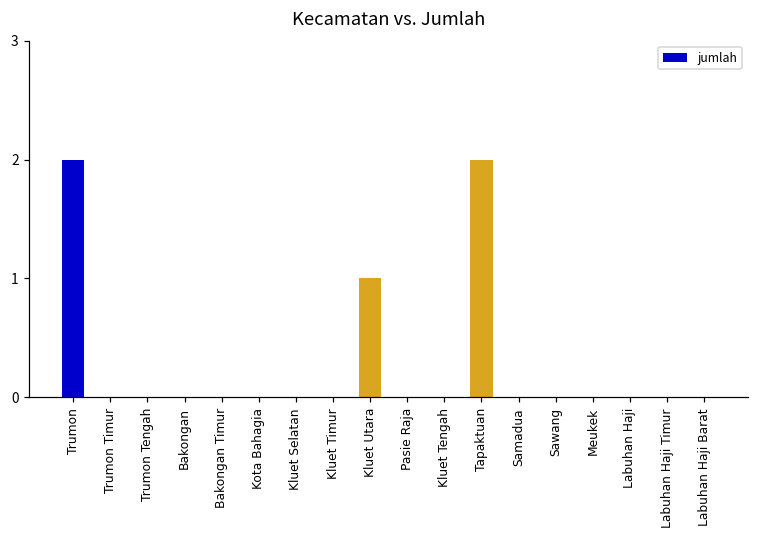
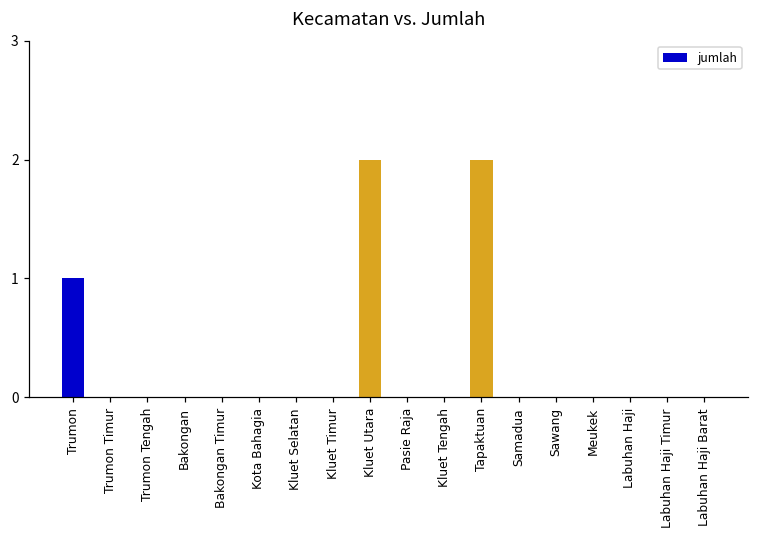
  {
-   "Trumon": 2,
+   "Trumon": 1,
    "Trumon Timur": 0,
    "Trumon Tengah": 0,
    "Bakongan": 0,
    "Bakongan Timur": 0,
    "Kota Bahagia": 0,
    "Kluet Selatan": 0,
    "Kluet Timur": 0,
-   "Kluet Utara": 1,
+   "Kluet Utara": 2,
    "Pasie Raja": 0,
    "Kluet Tengah": 0,
    "Tapaktuan": 2,
    "Samadua": 0,
    "Sawang": 0,
    "Meukek": 0,
    "Labuhan Haji": 0,
    "Labuhan Haji Timur": 0,
    "Labuhan Haji Barat": 0
  }
